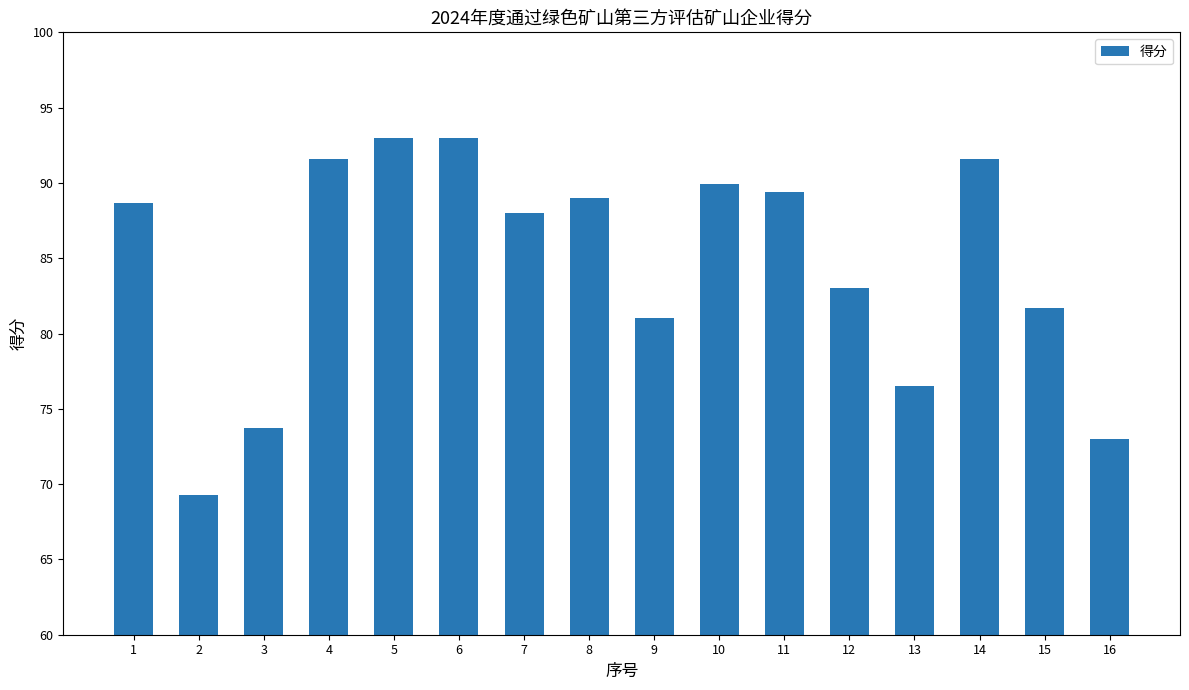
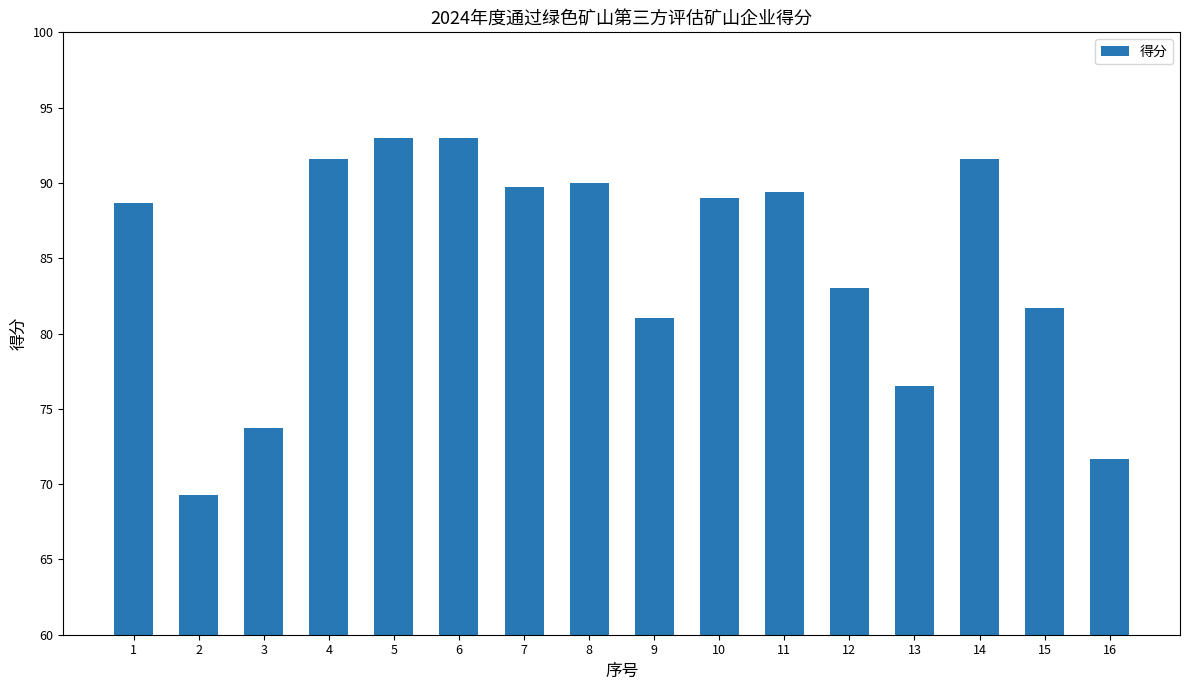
  {
    "1": 88.7,
    "2": 69.3,
    "3": 73.7,
    "4": 91.6,
    "5": 93.0,
    "6": 93.0,
-   "7": 88.0,
-   "8": 89,
+   "7": 89.7,
+   "8": 90,
    "9": 81.1,
-   "10": 89.9,
+   "10": 89.0,
    "11": 89.4,
    "12": 83.0,
    "13": 76.5,
    "14": 91.6,
    "15": 81.7,
-   "16": 73.0
+   "16": 71.7
  }
